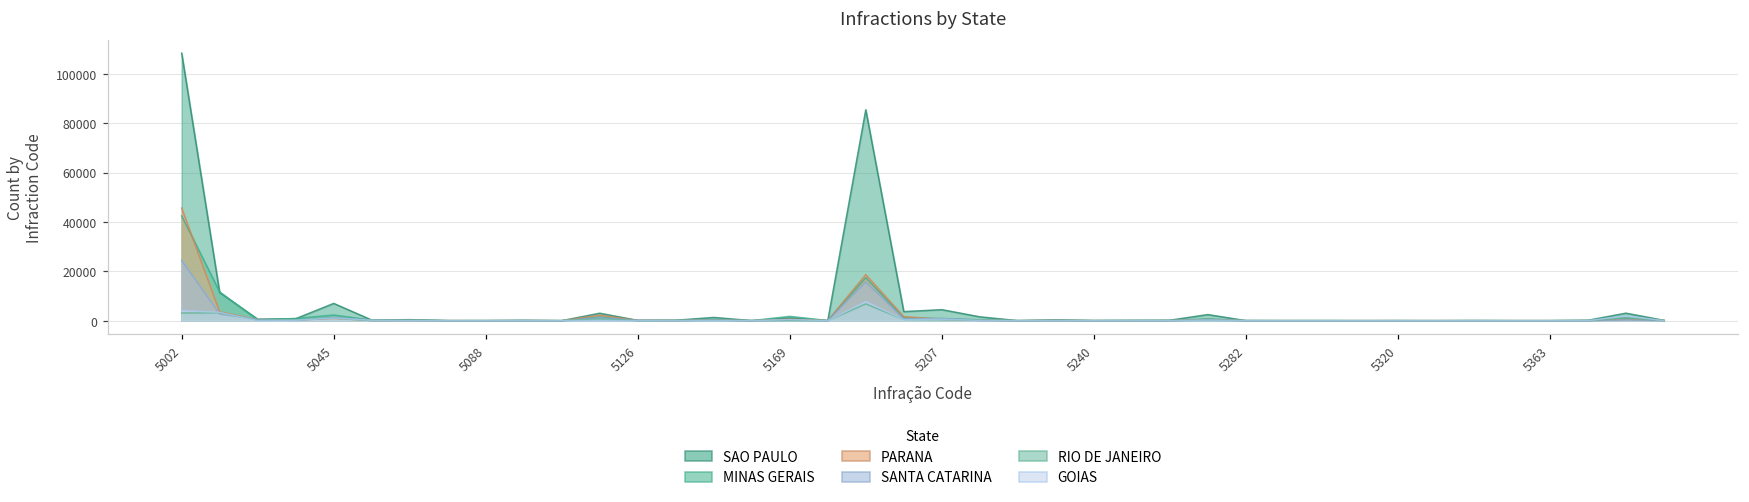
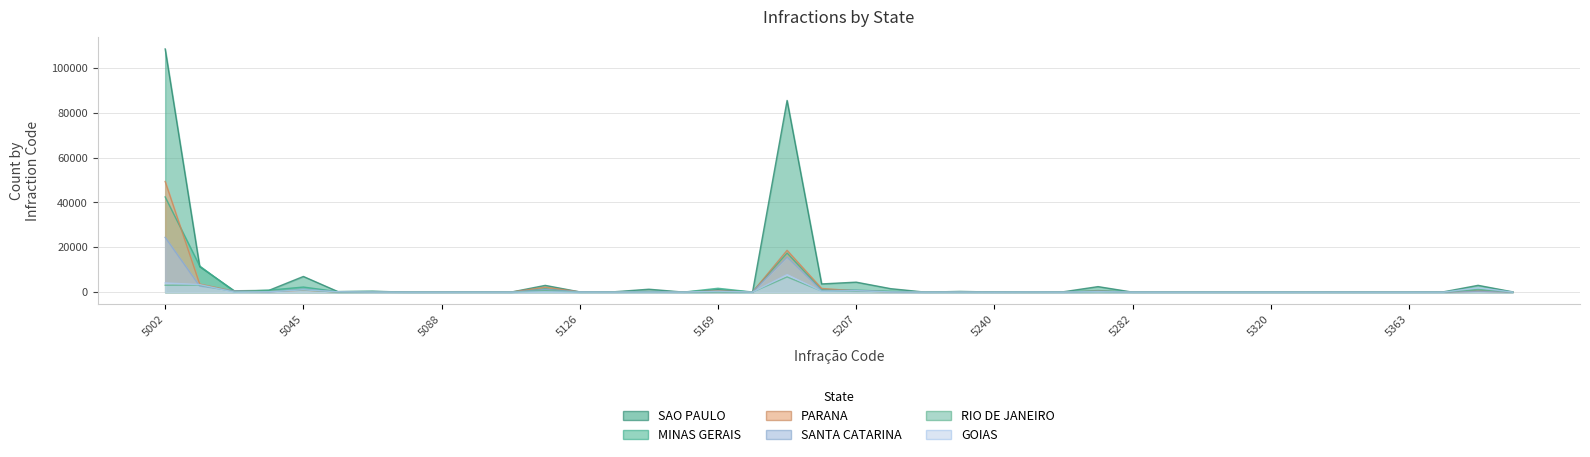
  {
    "PARANA": {
-     "5002": 46000
+     "5002": 49000
    }
  }
